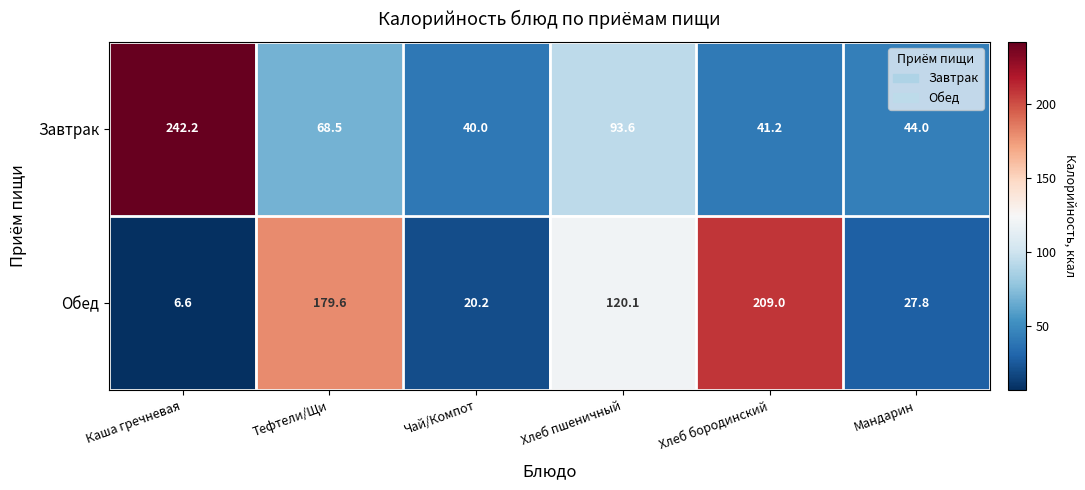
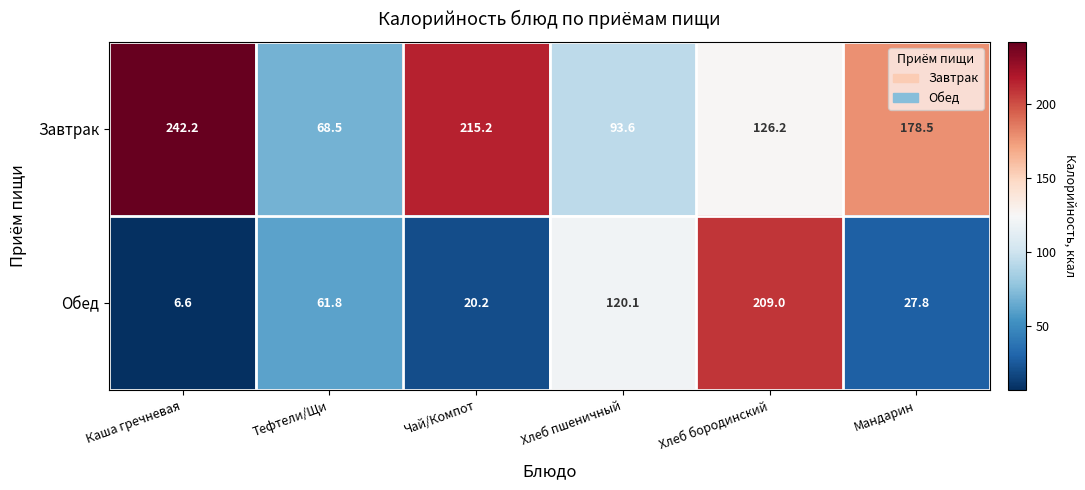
  {
    "Завтрак": {
      "Каша гречневая": 242.2,
      "Тефтели/Щи": 68.5,
-     "Чай/Компот": 40.0,
+     "Чай/Компот": 215.2,
      "Хлеб пшеничный": 93.6,
-     "Хлеб бородинский": 41.2,
-     "Мандарин": 44.0
+     "Хлеб бородинский": 126.2,
+     "Мандарин": 178.5
    },
    "Обед": {
      "Каша гречневая": 6.6,
-     "Тефтели/Щи": 179.6,
+     "Тефтели/Щи": 61.8,
      "Чай/Компот": 20.2,
      "Хлеб пшеничный": 120.1,
      "Хлеб бородинский": 209.0,
      "Мандарин": 27.8
    }
  }
